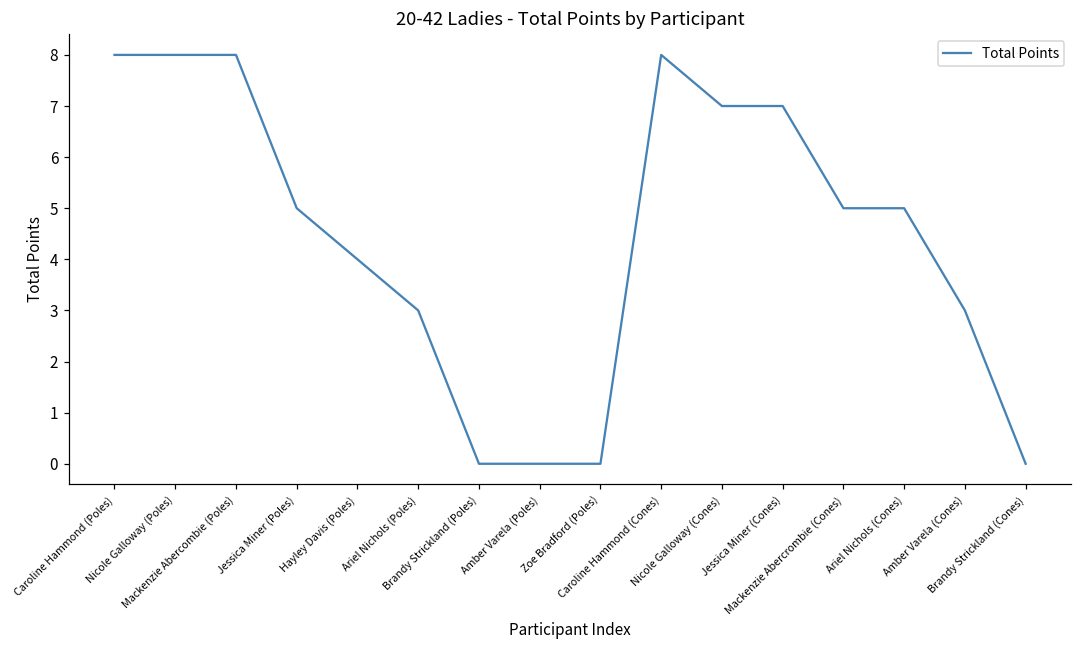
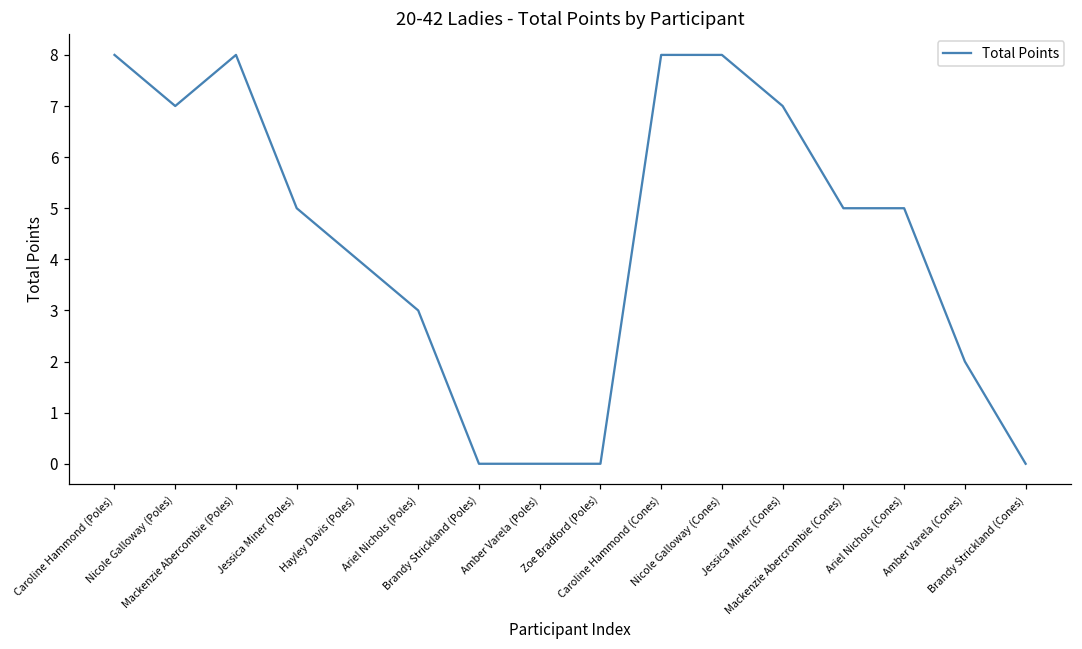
  {
    "Caroline Hammond (Poles)": 8,
-   "Nicole Galloway (Poles)": 8,
+   "Nicole Galloway (Poles)": 7,
    "Mackenzie Abercombie (Poles)": 8,
    "Jessica Miner (Poles)": 5,
    "Hayley Davis (Poles)": 4,
    "Ariel Nichols (Poles)": 3,
    "Brandy Strickland (Poles)": 0,
    "Amber Varela (Poles)": 0,
    "Zoe Bradford (Poles)": 0,
    "Caroline Hammond (Cones)": 8,
-   "Nicole Galloway (Cones)": 7,
+   "Nicole Galloway (Cones)": 8,
    "Jessica Miner (Cones)": 7,
    "Mackenzie Abercrombie (Cones)": 5,
    "Ariel Nichols (Cones)": 5,
-   "Amber Varela (Cones)": 3,
+   "Amber Varela (Cones)": 2,
    "Brandy Strickland (Cones)": 0
  }
